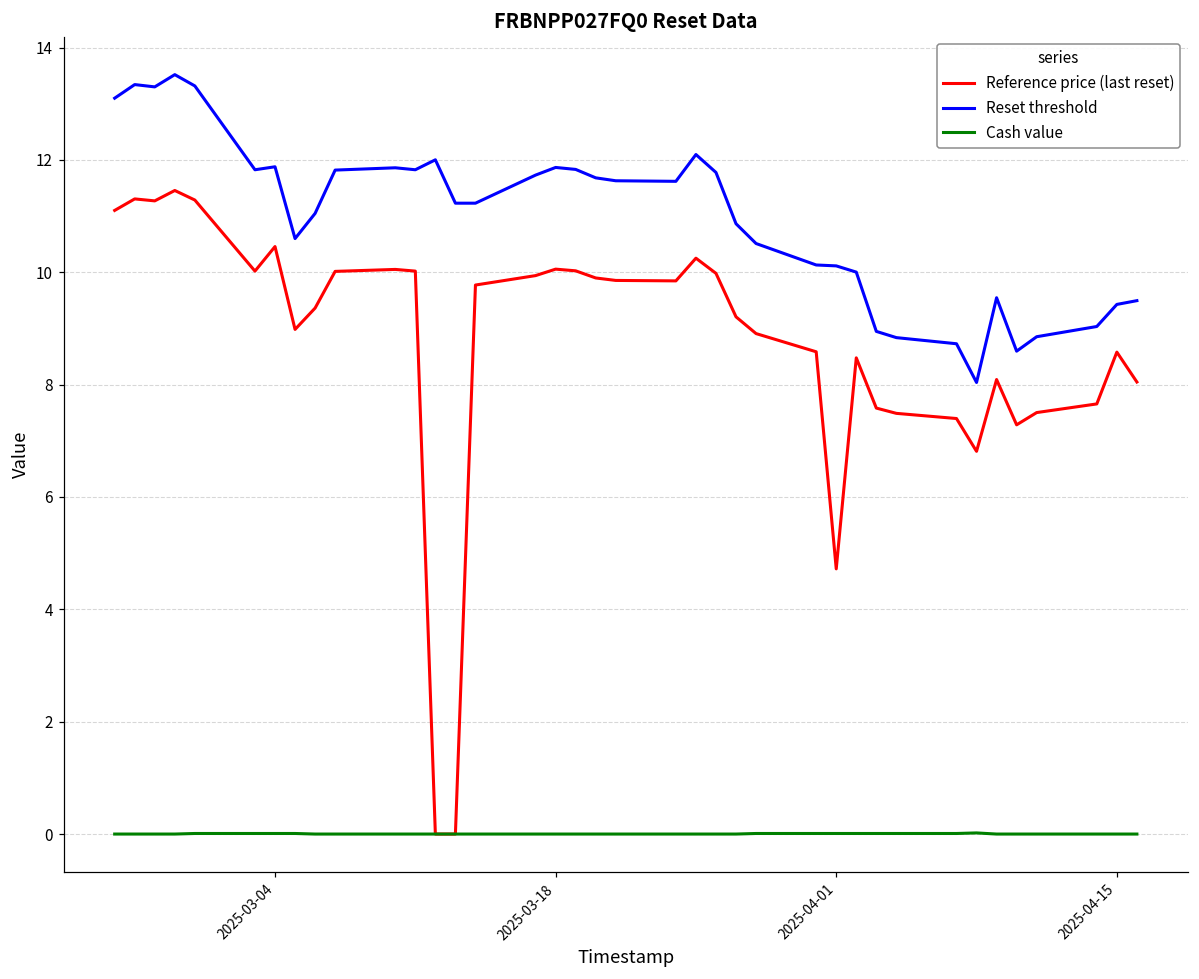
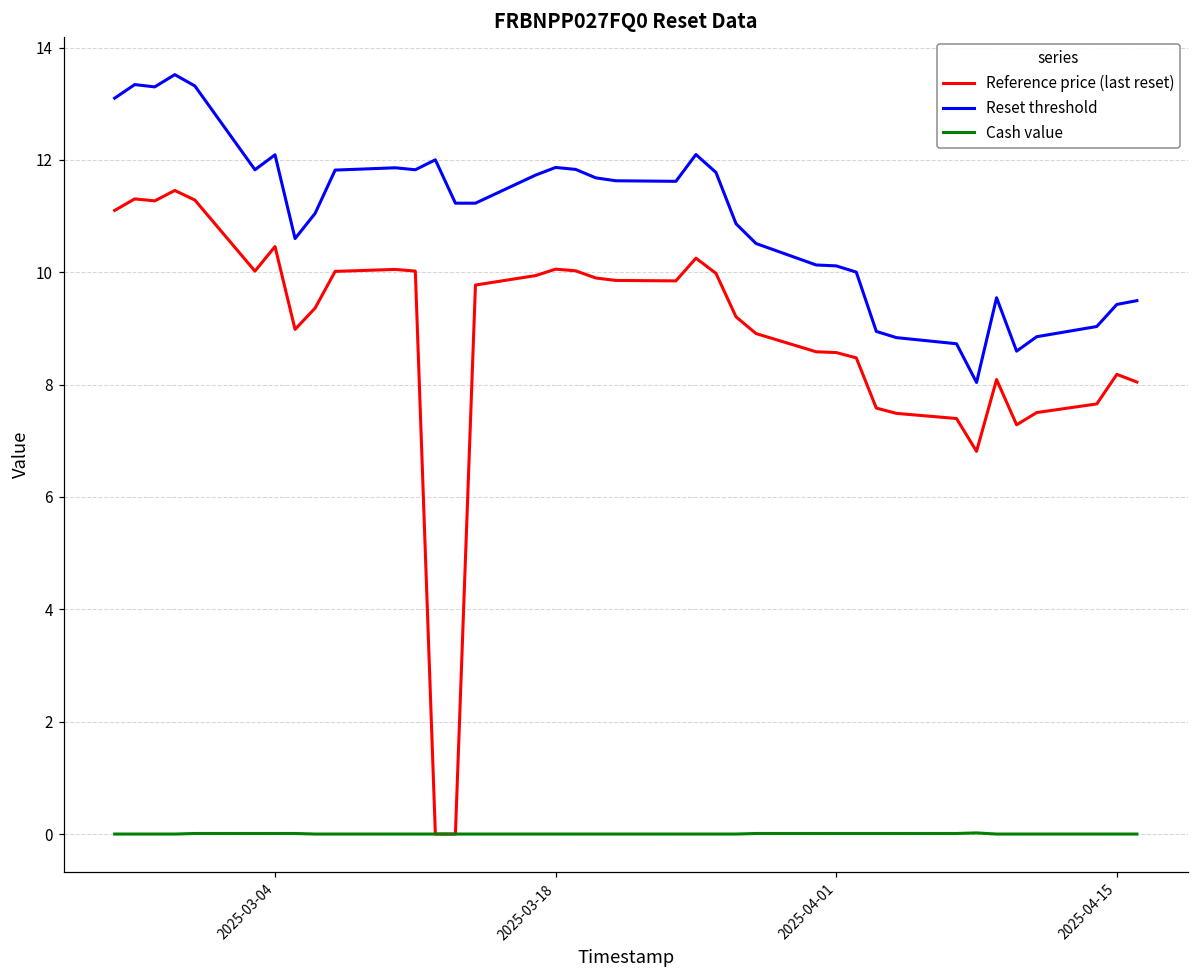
  {
    "Reference price (last reset)": {
      "2025-03-04": 10.5,
      "2025-03-18": 10.1,
-     "2025-04-01": 4.7,
-     "2025-04-15": 8.6
+     "2025-04-01": 8.6,
+     "2025-04-15": 8.2
    },
    "Reset threshold": {
-     "2025-03-04": 11.9,
+     "2025-03-04": 12.1,
      "2025-03-18": 11.9,
      "2025-04-01": 10.1,
      "2025-04-15": 9.4
    },
    "Cash value": {
      "2025-03-04": 0.0,
      "2025-03-18": 0.0,
      "2025-04-01": 0.0,
      "2025-04-15": 0.0
    }
  }
